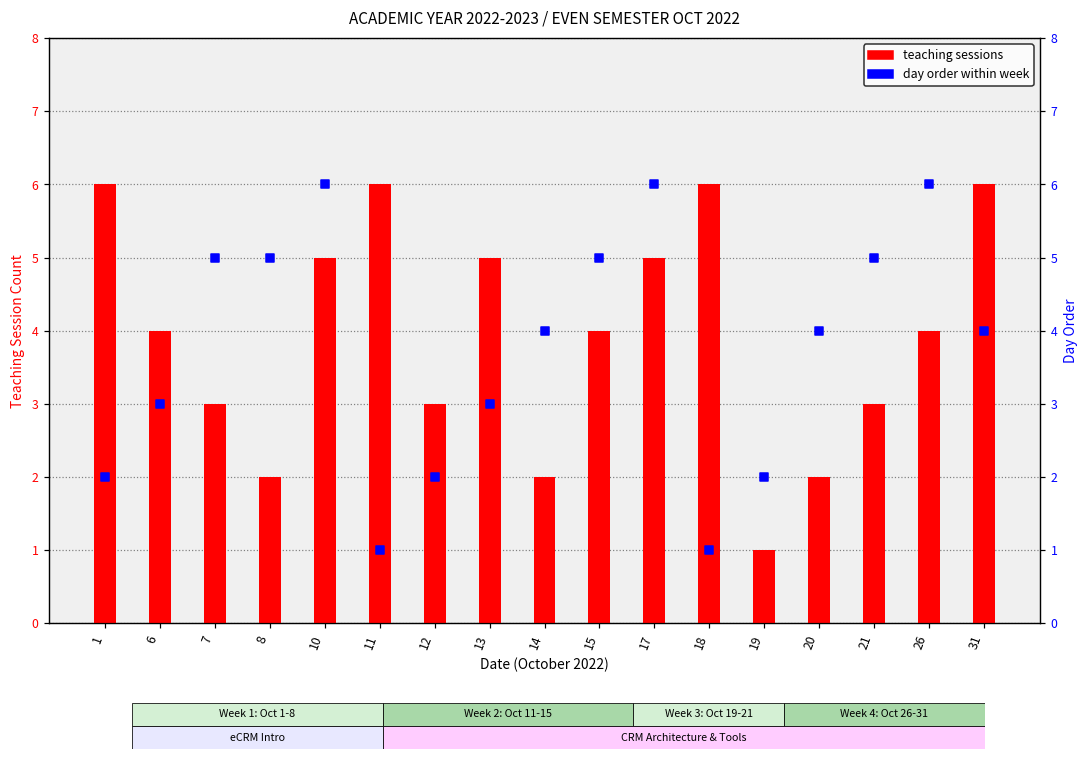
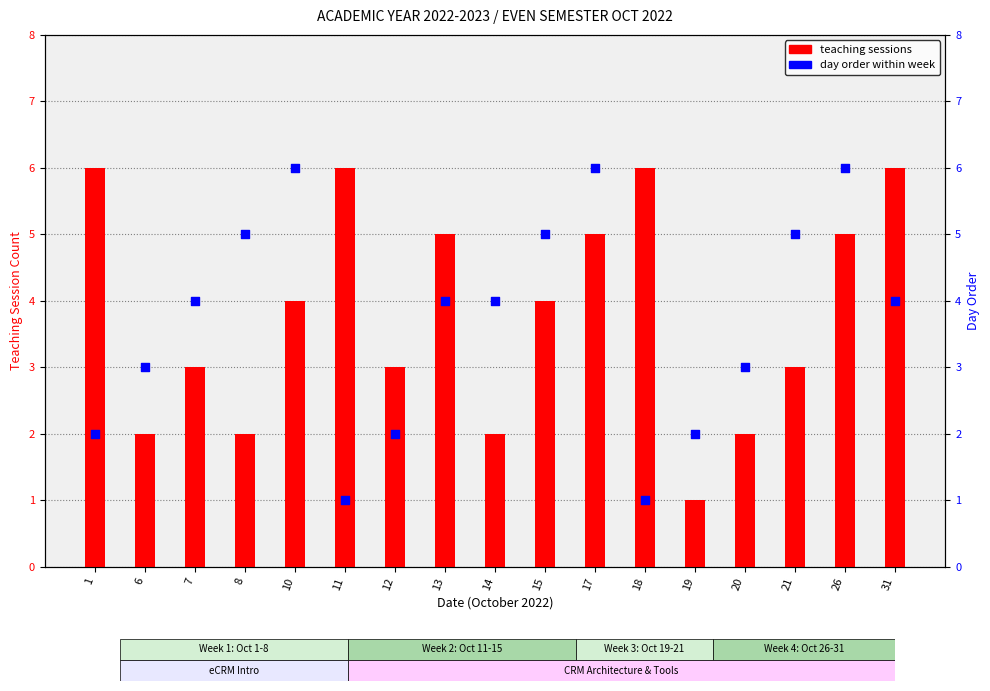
  {
    "teaching sessions": {
      "1": 6,
-     "6": 4,
+     "6": 2,
      "7": 3,
      "8": 2,
-     "10": 5,
+     "10": 4,
      "11": 6,
      "12": 3,
      "13": 5,
      "14": 2,
      "15": 4,
      "17": 5,
      "18": 6,
      "19": 1,
      "20": 2,
      "21": 3,
-     "26": 4,
+     "26": 5,
      "31": 6
    },
    "day order within week": {
-     "7": 5,
-     "13": 3,
-     "20": 4
+     "7": 4,
+     "13": 4,
+     "20": 3
    }
  }
